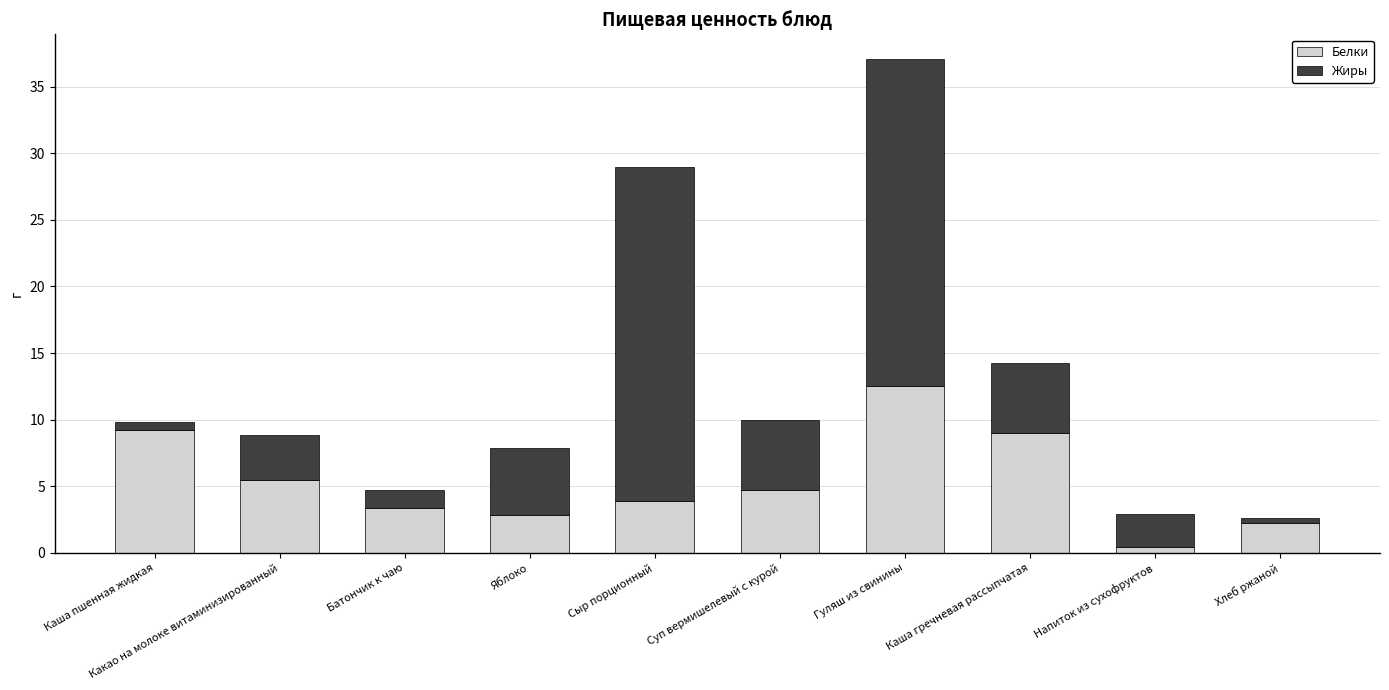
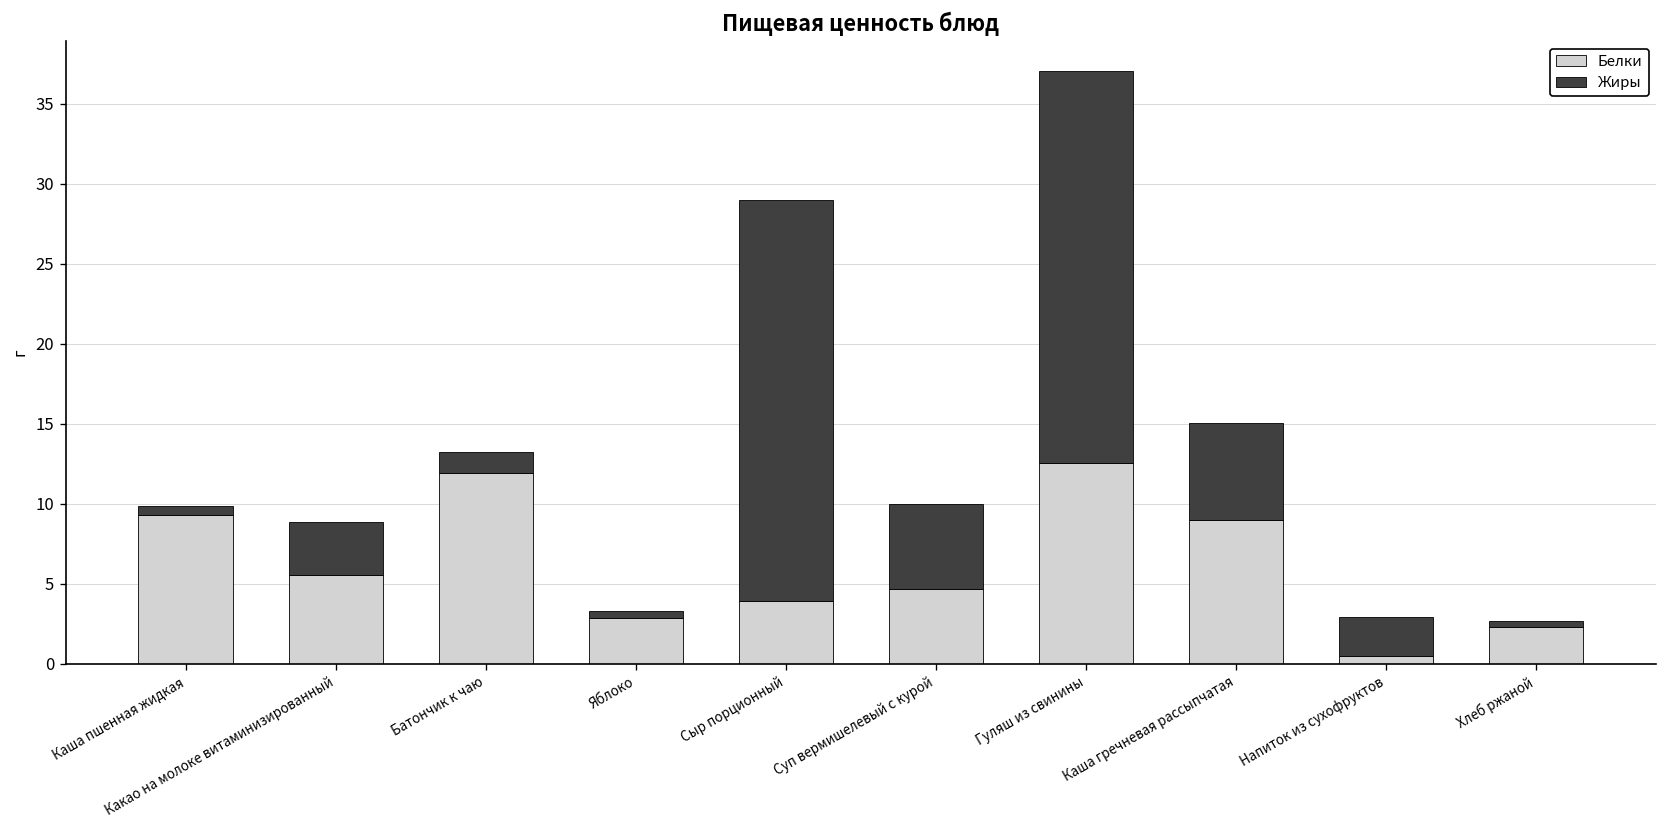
  {
    "Белки": {
      "Каша пшенная жидкая": 9.3,
      "Какао на молоке витаминизированный": 5.5,
-     "Батончик к чаю": 3.4,
+     "Батончик к чаю": 11.9,
      "Яблоко": 2.8,
      "Сыр порционный": 3.9,
      "Суп вермишелевый с курой": 4.7,
      "Гуляш из свинины": 12.5,
      "Каша гречневая рассыпчатая": 9.0,
      "Напиток из сухофруктов": 0.4,
      "Хлеб ржаной": 2.3
    },
    "Жиры": {
      "Каша пшенная жидкая": 0.6,
      "Какао на молоке витаминизированный": 3.3,
      "Батончик к чаю": 1.3,
-     "Яблоко": 5.1,
+     "Яблоко": 0.4,
      "Сыр порционный": 25.1,
      "Суп вермишелевый с курой": 5.3,
      "Гуляш из свинины": 24.5,
-     "Каша гречневая рассыпчатая": 5.2,
+     "Каша гречневая рассыпчатая": 6.0,
      "Напиток из сухофруктов": 2.5,
      "Хлеб ржаной": 0.3
    }
  }
